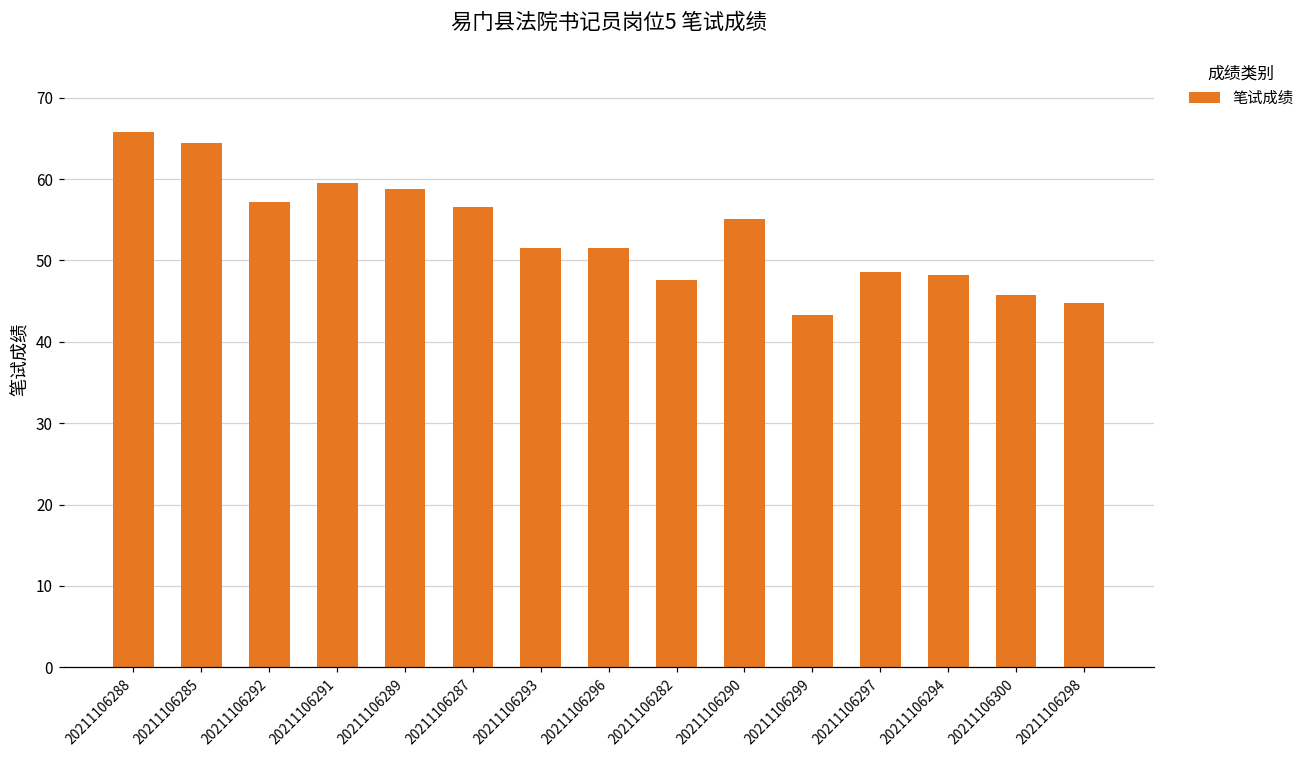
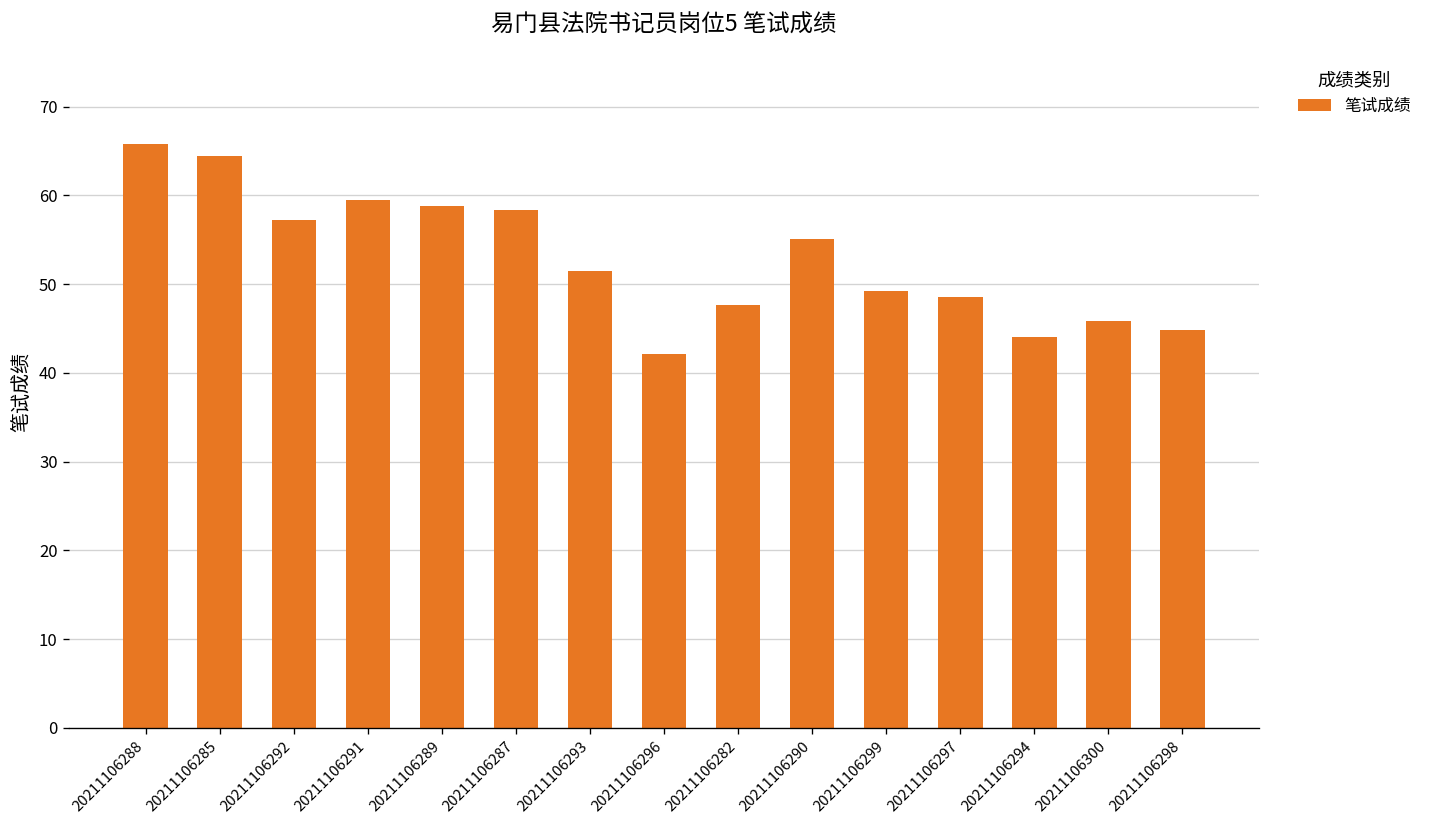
  {
    "20211106288": 66,
    "20211106285": 64,
    "20211106292": 57,
    "20211106291": 60,
    "20211106289": 59,
-   "20211106287": 57,
+   "20211106287": 58,
    "20211106293": 52,
-   "20211106296": 52,
+   "20211106296": 42,
    "20211106282": 48,
    "20211106290": 55,
-   "20211106299": 43,
+   "20211106299": 49,
    "20211106297": 49,
-   "20211106294": 48,
+   "20211106294": 44,
    "20211106300": 46,
    "20211106298": 45
  }
